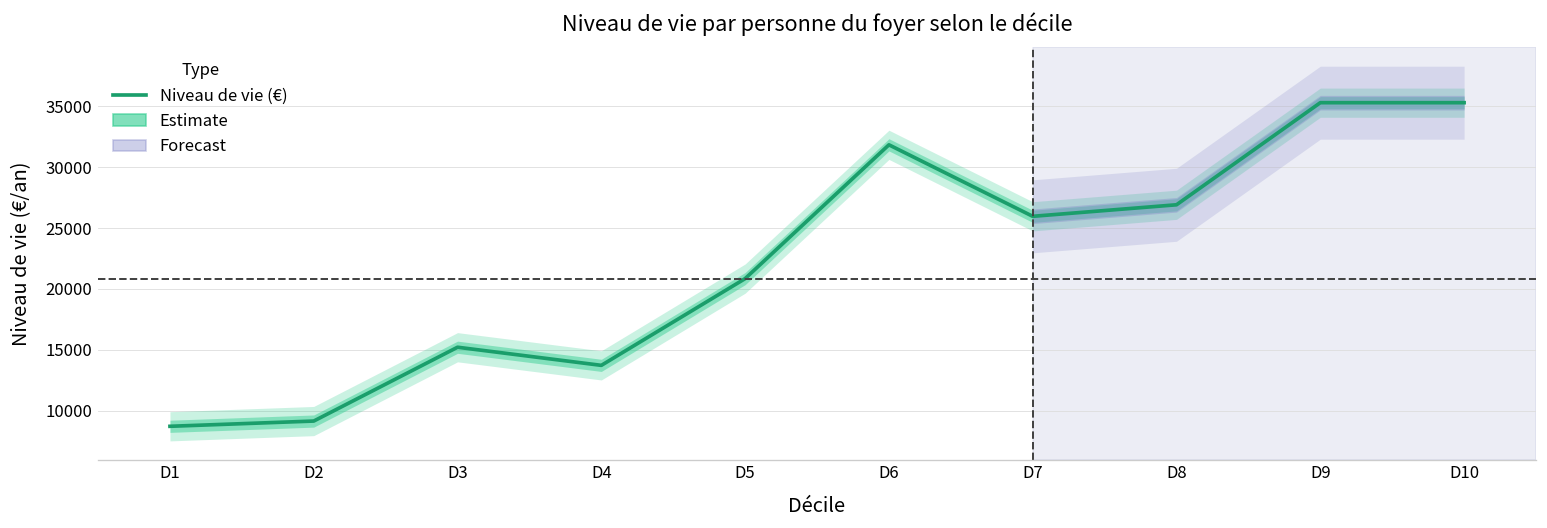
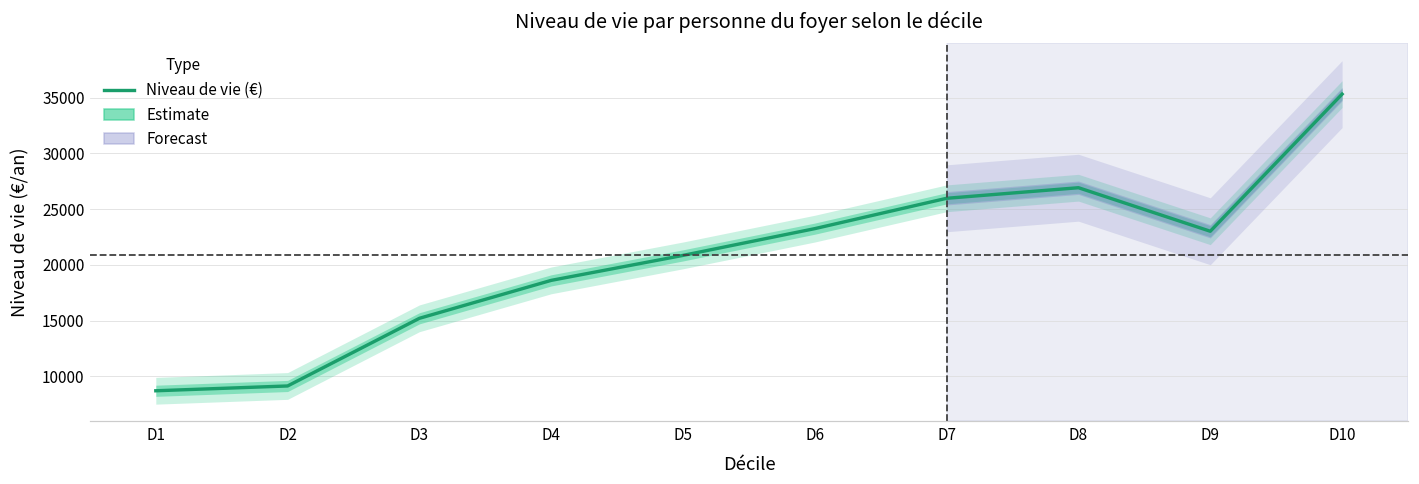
  {
    "Niveau de vie (€)": {
      "D1": 8700,
      "D2": 9100,
      "D3": 15200,
-     "D4": 13700,
+     "D4": 18600,
      "D5": 20900,
-     "D6": 31800,
+     "D6": 23300,
      "D7": 26000,
      "D8": 26900,
-     "D9": 35300,
+     "D9": 23000,
      "D10": 35300
    }
  }
